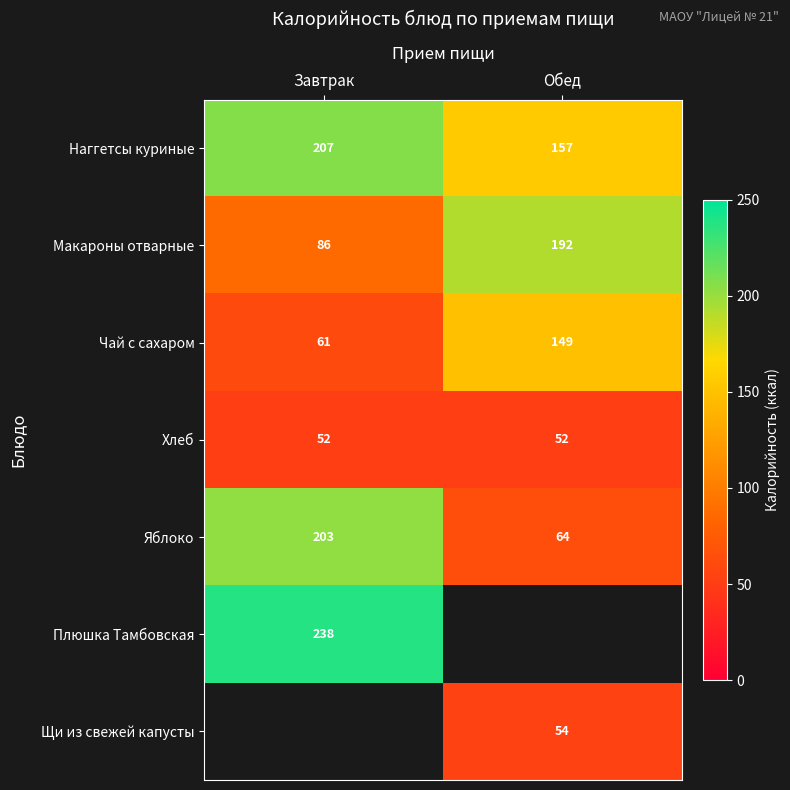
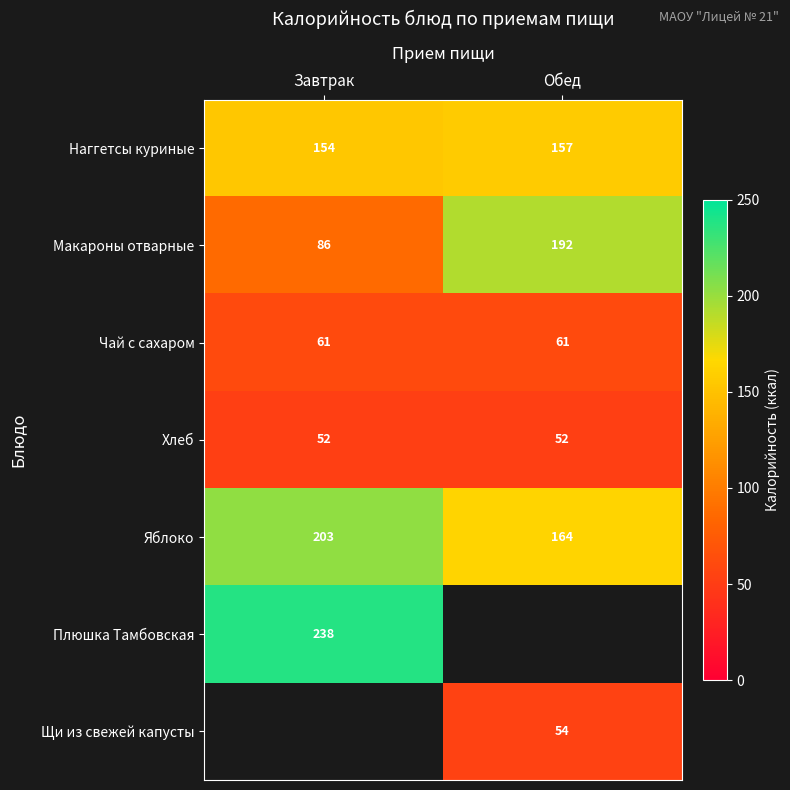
  {
    "Наггетсы куриные": {
-     "Завтрак": 207,
+     "Завтрак": 154,
      "Обед": 157
    },
    "Макароны отварные": {
      "Завтрак": 86,
      "Обед": 192
    },
    "Чай с сахаром": {
      "Завтрак": 61,
-     "Обед": 149
+     "Обед": 61
    },
    "Хлеб": {
      "Завтрак": 52,
      "Обед": 52
    },
    "Яблоко": {
      "Завтрак": 203,
-     "Обед": 64
+     "Обед": 164
    },
    "Плюшка Тамбовская": {
      "Завтрак": 238
    },
    "Щи из свежей капусты": {
      "Обед": 54
    }
  }
